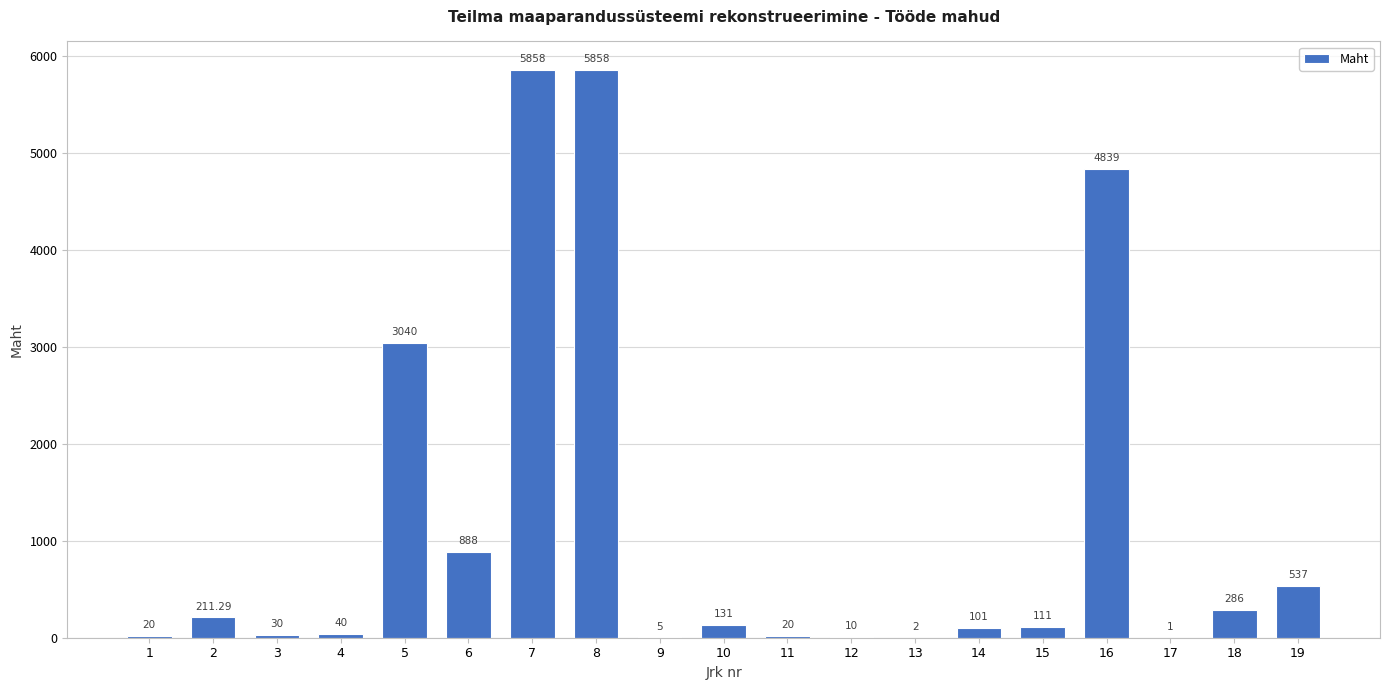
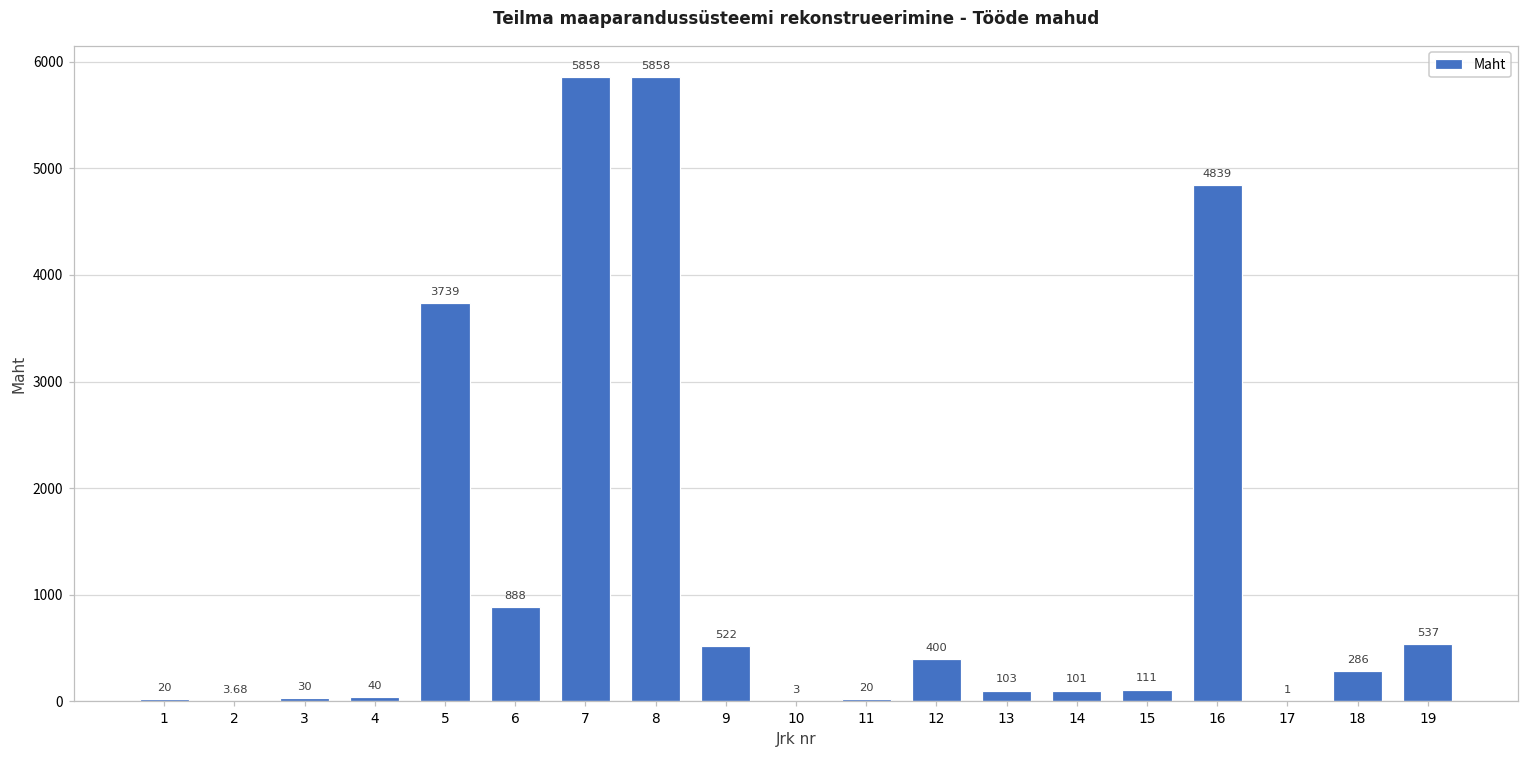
  {
    "1": 20,
-   "2": 211.29,
+   "2": 3.68,
    "3": 30,
    "4": 40,
-   "5": 3040,
+   "5": 3739,
    "6": 888,
    "7": 5858,
    "8": 5858,
-   "9": 5,
-   "10": 131,
+   "9": 522,
+   "10": 3,
    "11": 20,
-   "12": 10,
-   "13": 2,
+   "12": 400,
+   "13": 103,
    "14": 101,
    "15": 111,
    "16": 4839,
    "17": 1,
    "18": 286,
    "19": 537
  }
